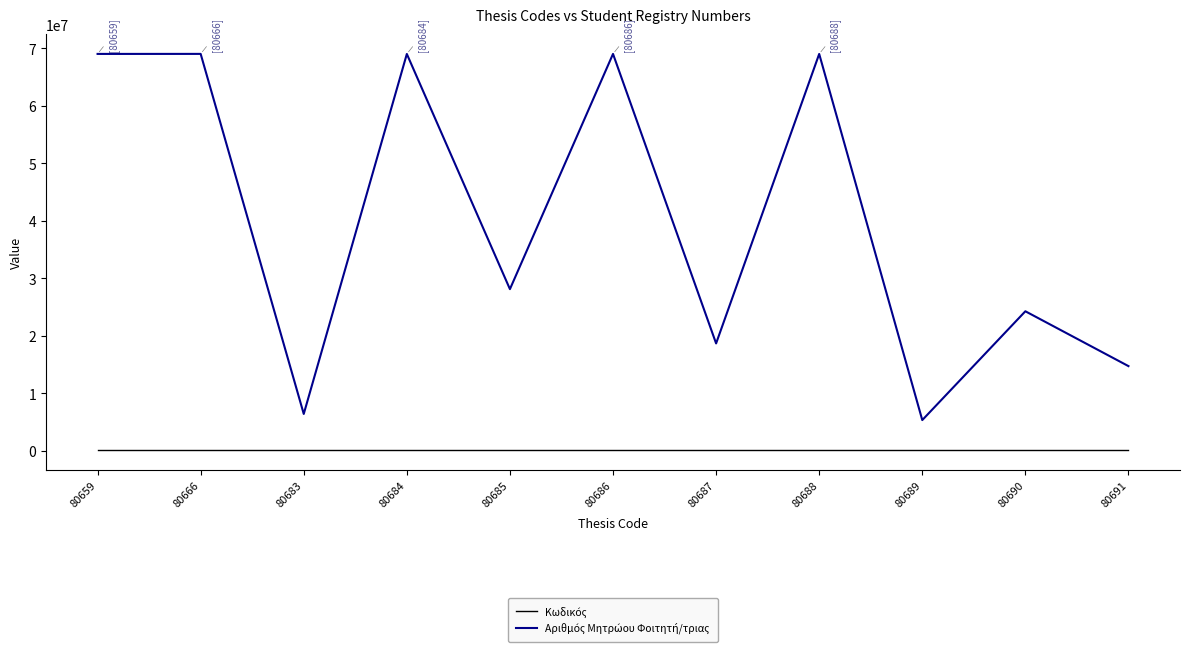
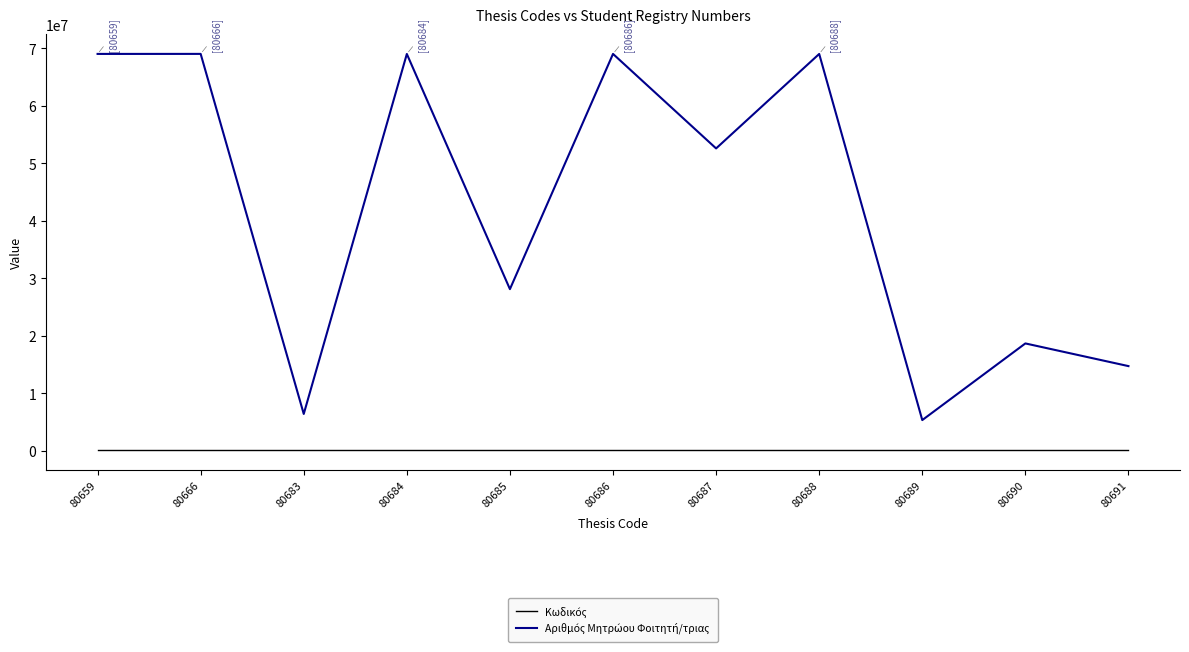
  {
    "Κωδικός": {
      "80659": 0,
      "80666": 0,
      "80683": 0,
      "80684": 0,
      "80685": 0,
      "80686": 0,
      "80687": 0,
      "80688": 0,
      "80689": 0,
      "80690": 0,
      "80691": 0
    },
    "Αριθμός Μητρώου Φοιτητή/τριας": {
      "80683": 6000000,
      "80685": 28000000,
-     "80687": 19000000,
+     "80687": 53000000,
      "80689": 5000000,
-     "80690": 24000000,
+     "80690": 19000000,
      "80691": 15000000
    }
  }
